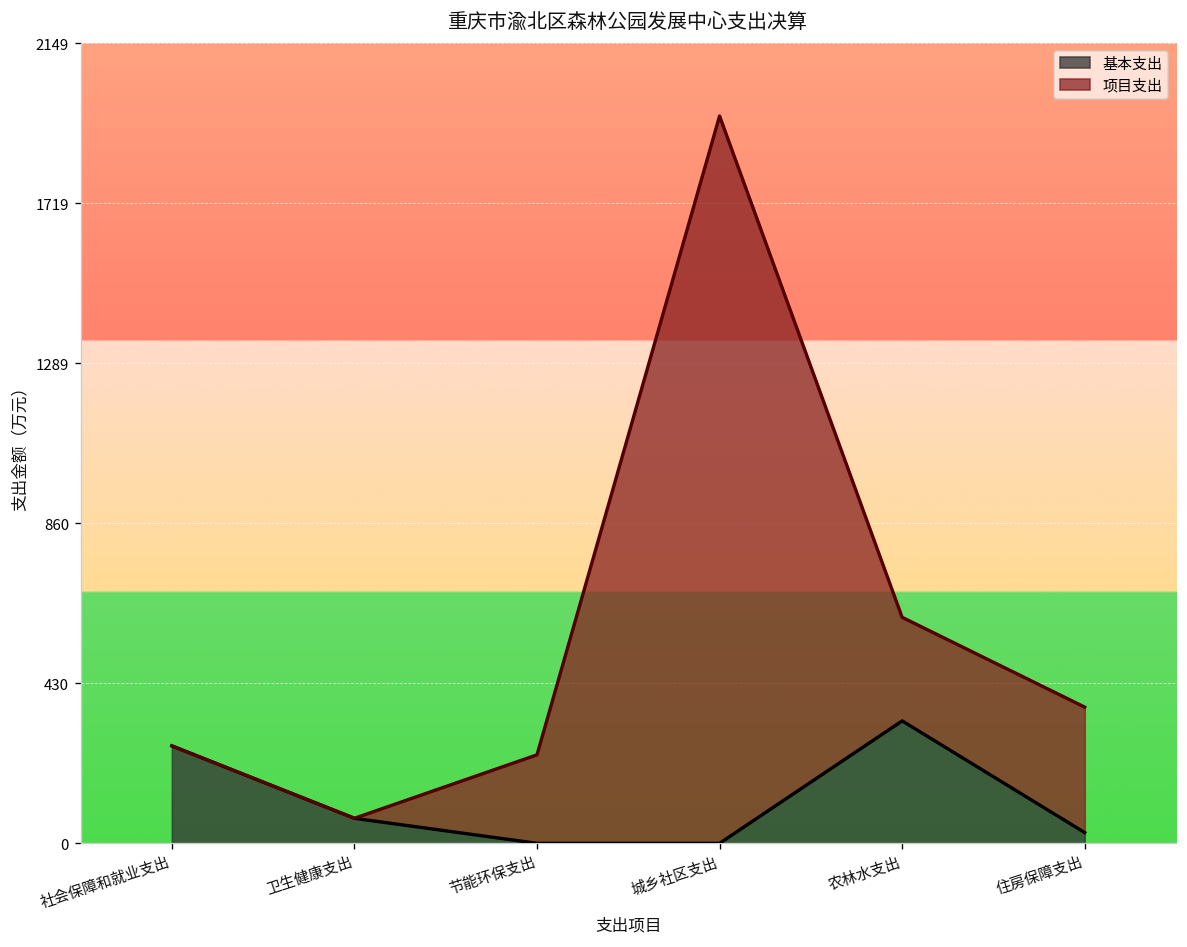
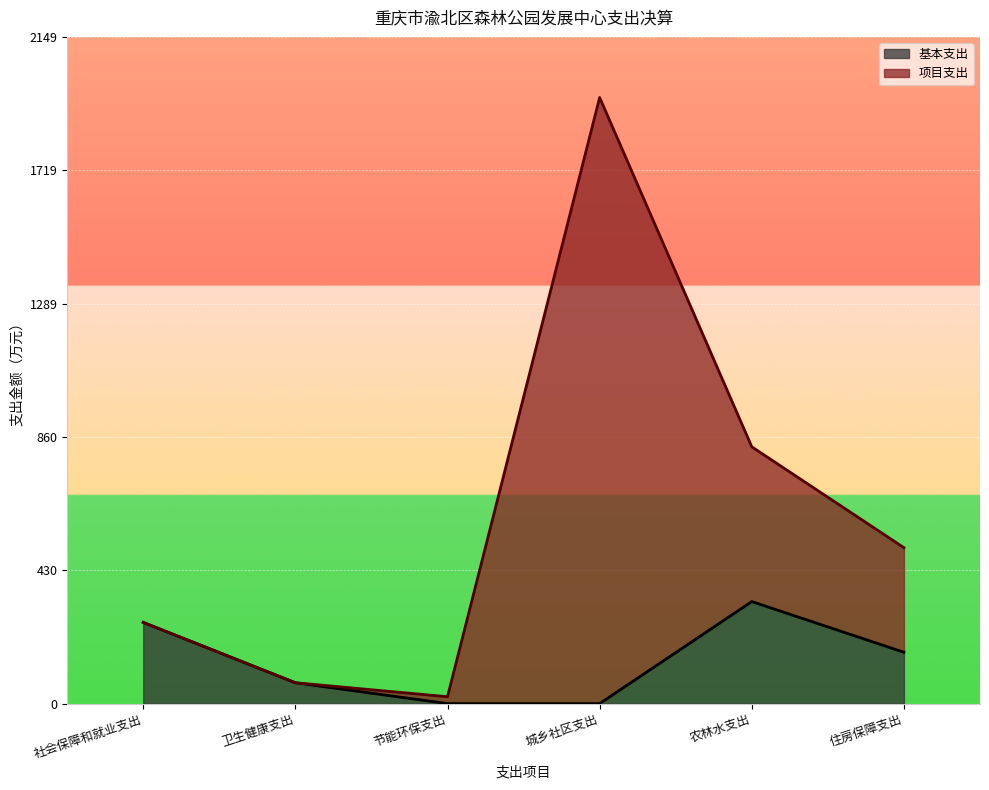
  {
    "基本支出": {
      "节能环保支出": 0,
      "城乡社区支出": 0,
      "农林水支出": 330,
-     "住房保障支出": 30
+     "住房保障支出": 170
    },
    "项目支出": {
-     "节能环保支出": 240,
+     "节能环保支出": 20,
      "城乡社区支出": 1950,
-     "农林水支出": 280,
+     "农林水支出": 500,
      "住房保障支出": 340
    }
  }
